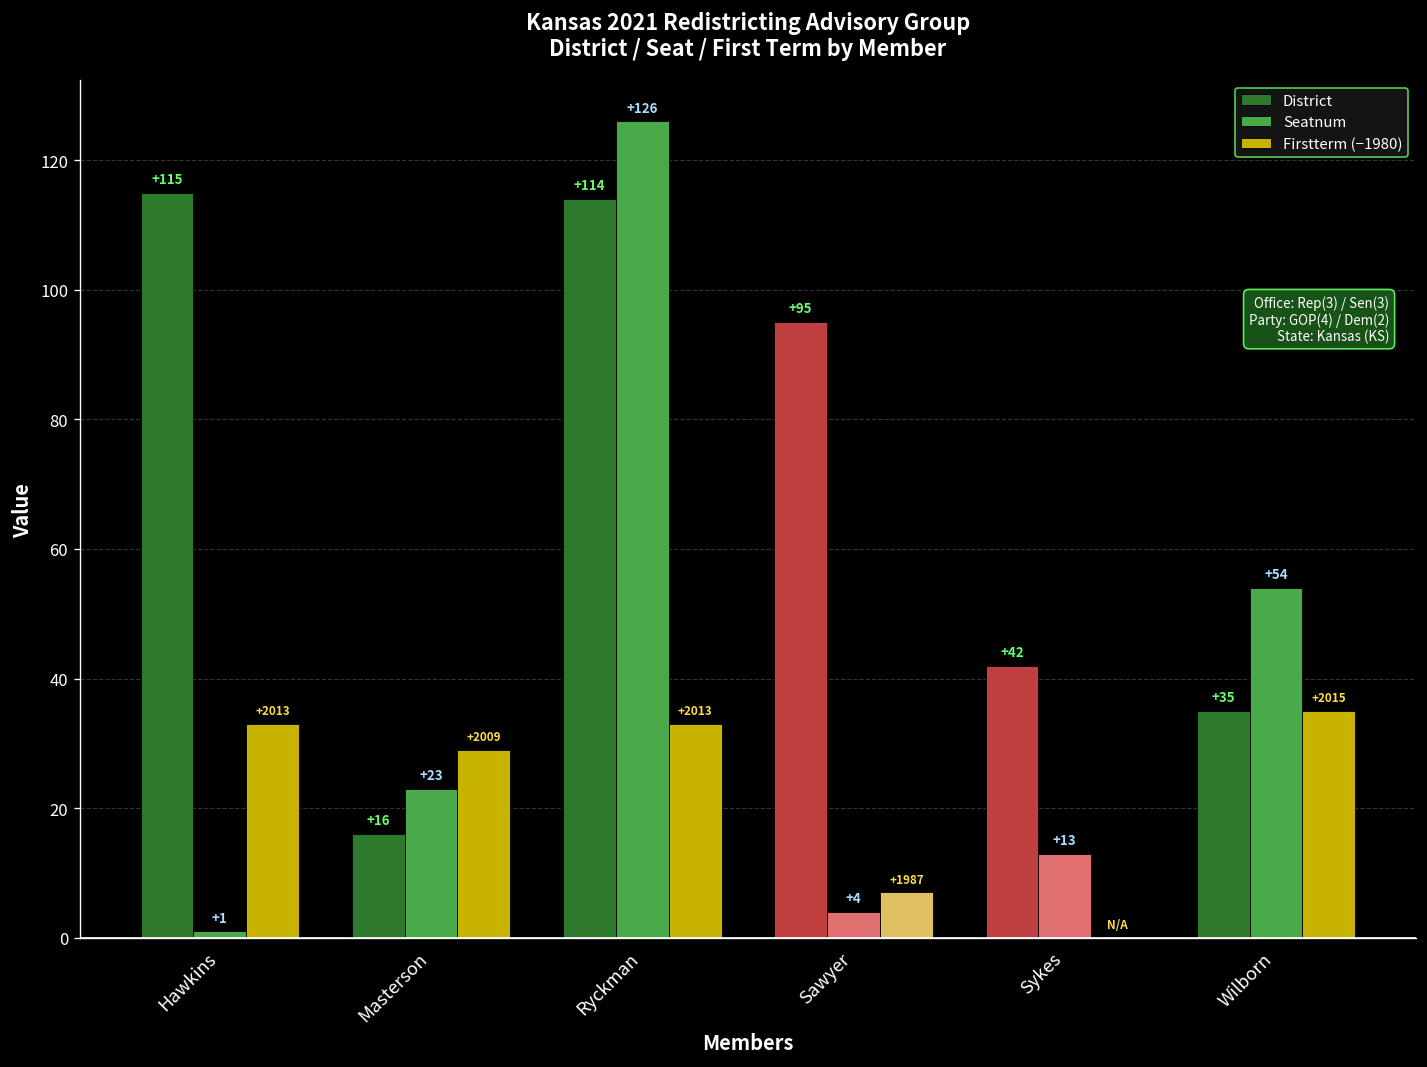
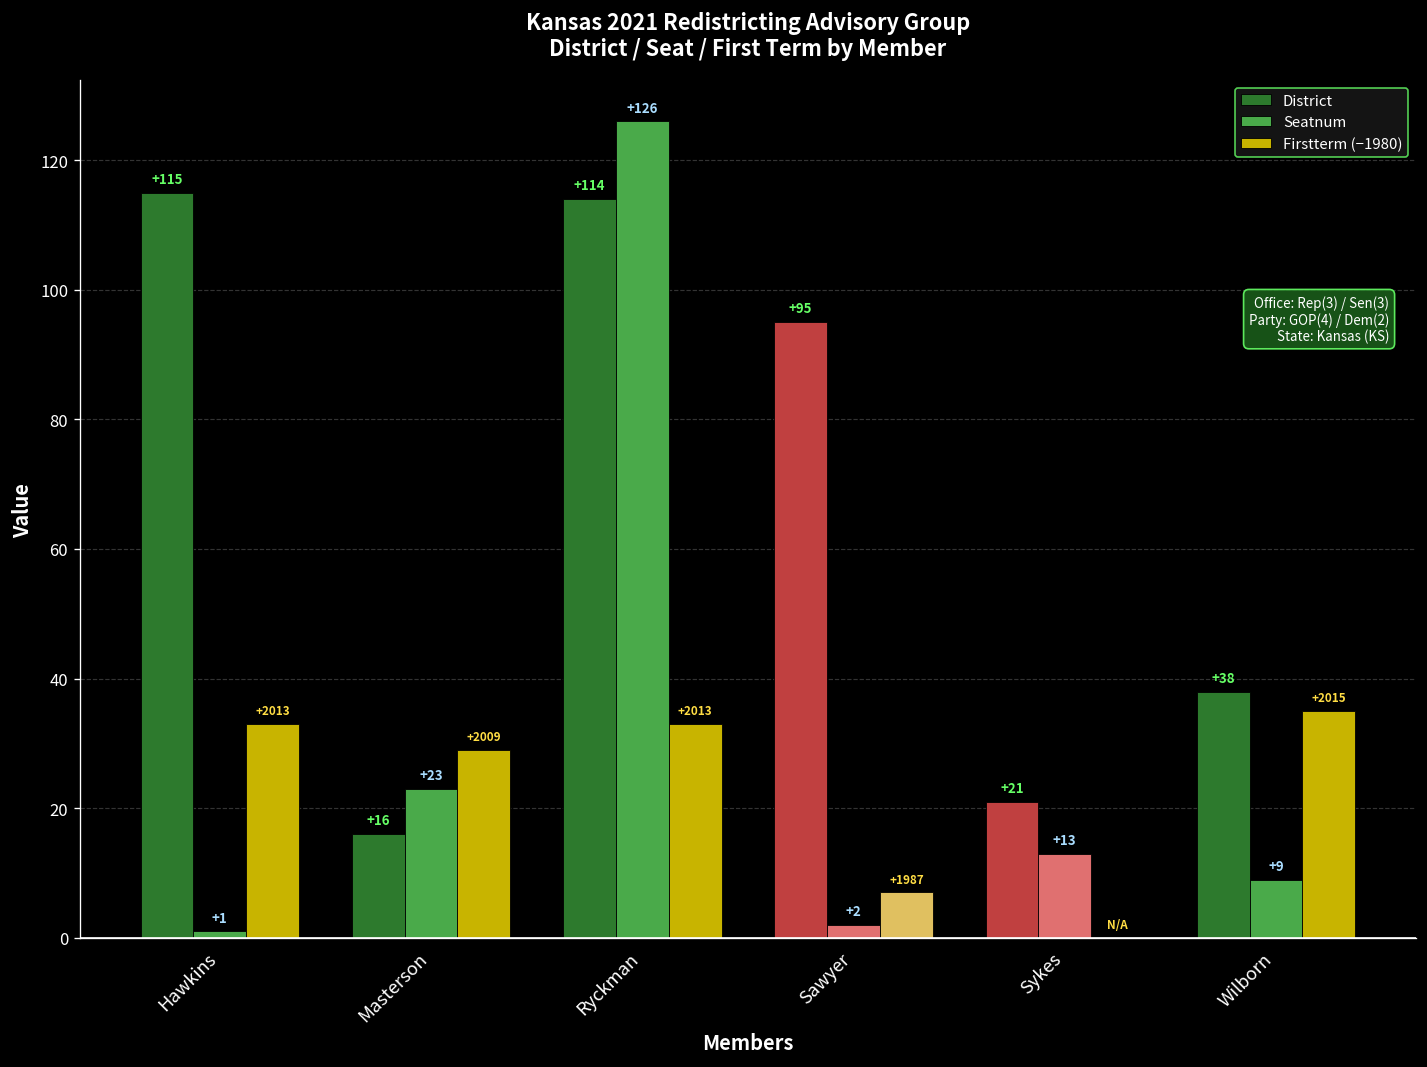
  {
    "District": {
      "Hawkins": "+115",
      "Masterson": "+16",
      "Ryckman": "+114",
      "Sawyer": "+95",
-     "Sykes": "+42",
-     "Wilborn": "+35"
+     "Sykes": "+21",
+     "Wilborn": "+38"
    },
    "Seatnum": {
      "Hawkins": "+1",
      "Masterson": "+23",
      "Ryckman": "+126",
-     "Sawyer": "+4",
+     "Sawyer": "+2",
      "Sykes": "+13",
-     "Wilborn": "+54"
+     "Wilborn": "+9"
    },
    "Firstterm (−1980)": {
      "Sykes": "0"
    }
  }
